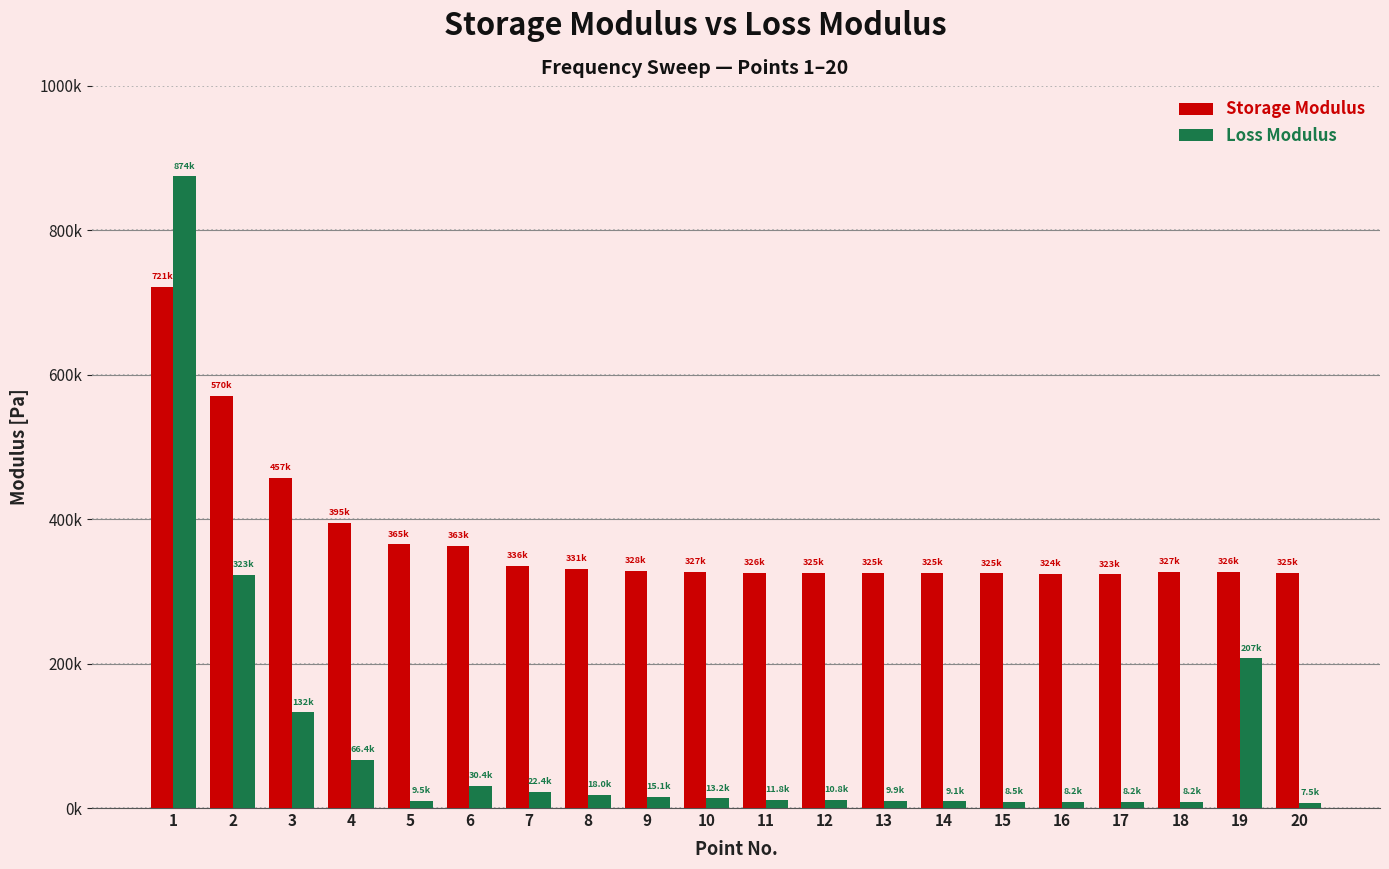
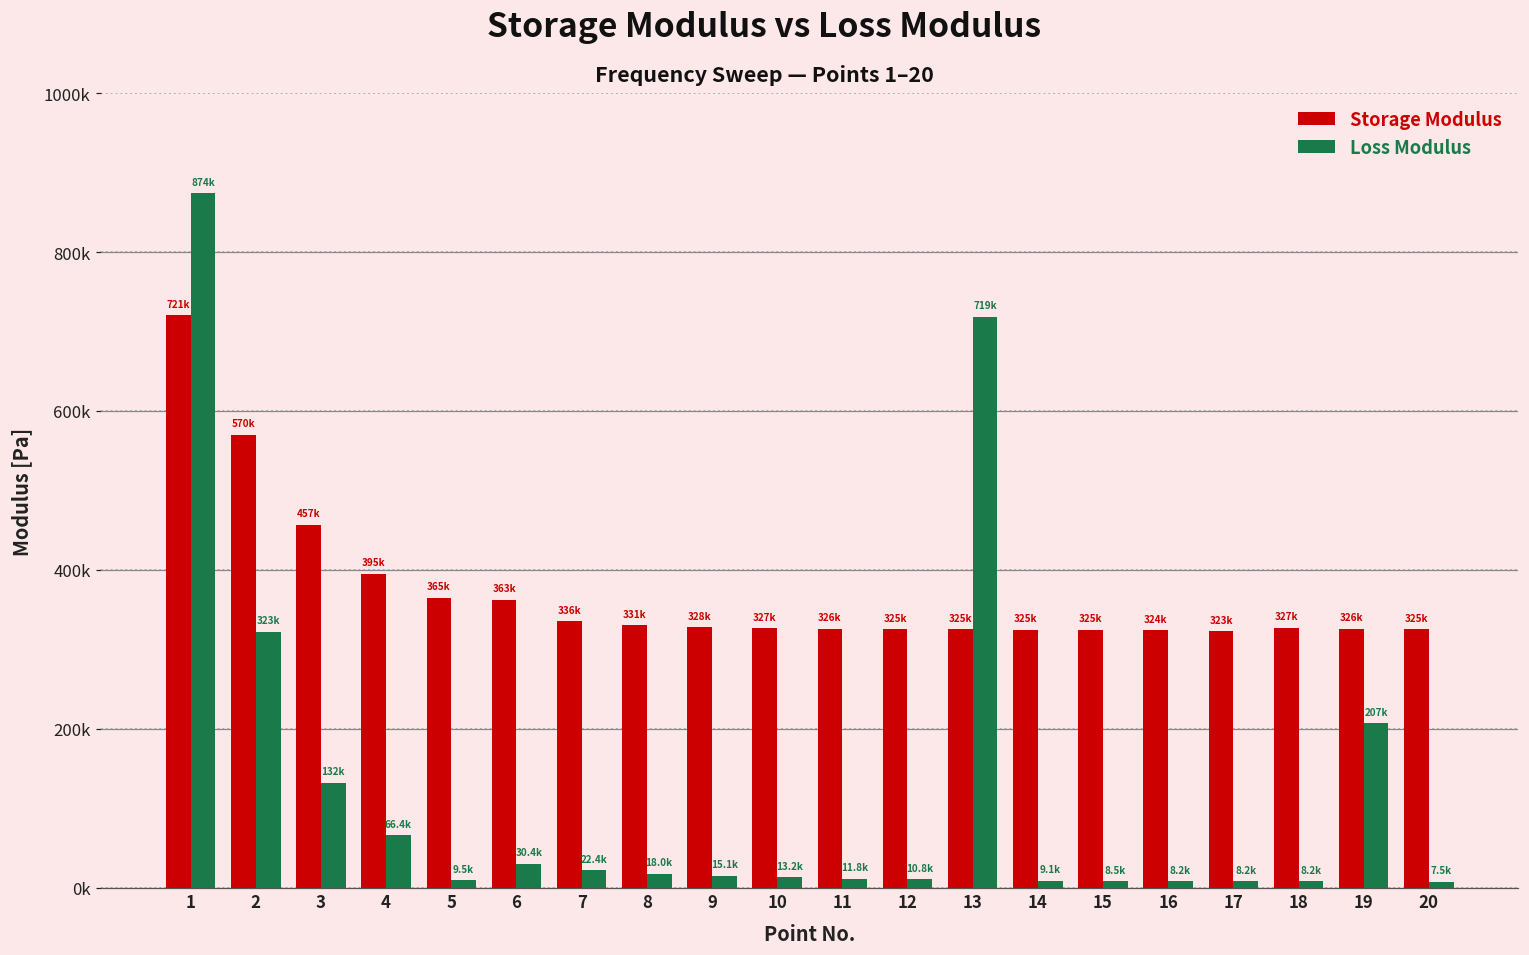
  {
    "Storage Modulus": {
      "1": "721k",
      "2": "570k",
      "3": "457k",
      "4": "395k",
      "5": "365k",
      "6": "363k",
      "7": "336k",
      "8": "331k",
      "9": "328k",
      "10": "327k",
      "11": "326k",
      "12": "325k",
      "13": "325k",
      "14": "325k",
      "15": "325k",
      "16": "324k",
      "17": "323k",
      "18": "327k",
      "19": "326k",
      "20": "325k"
    },
    "Loss Modulus": {
      "1": "874k",
      "2": "323k",
      "3": "132k",
      "4": "66.4k",
      "5": "9.5k",
      "6": "30.4k",
      "7": "22.4k",
      "8": "18.0k",
      "9": "15.1k",
      "10": "13.2k",
      "11": "11.8k",
      "12": "10.8k",
-     "13": "9.9k",
+     "13": "719k",
      "14": "9.1k",
      "15": "8.5k",
      "16": "8.2k",
      "17": "8.2k",
      "18": "8.2k",
      "19": "207k",
      "20": "7.5k"
    }
  }
